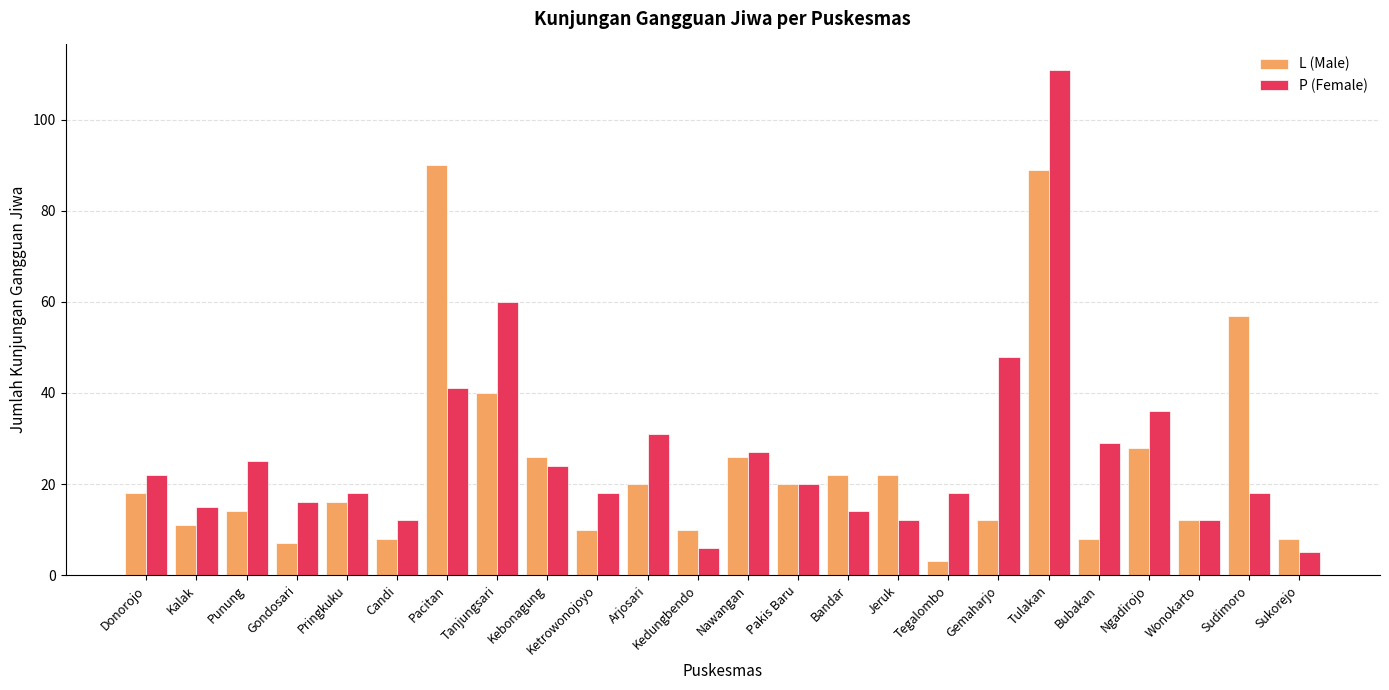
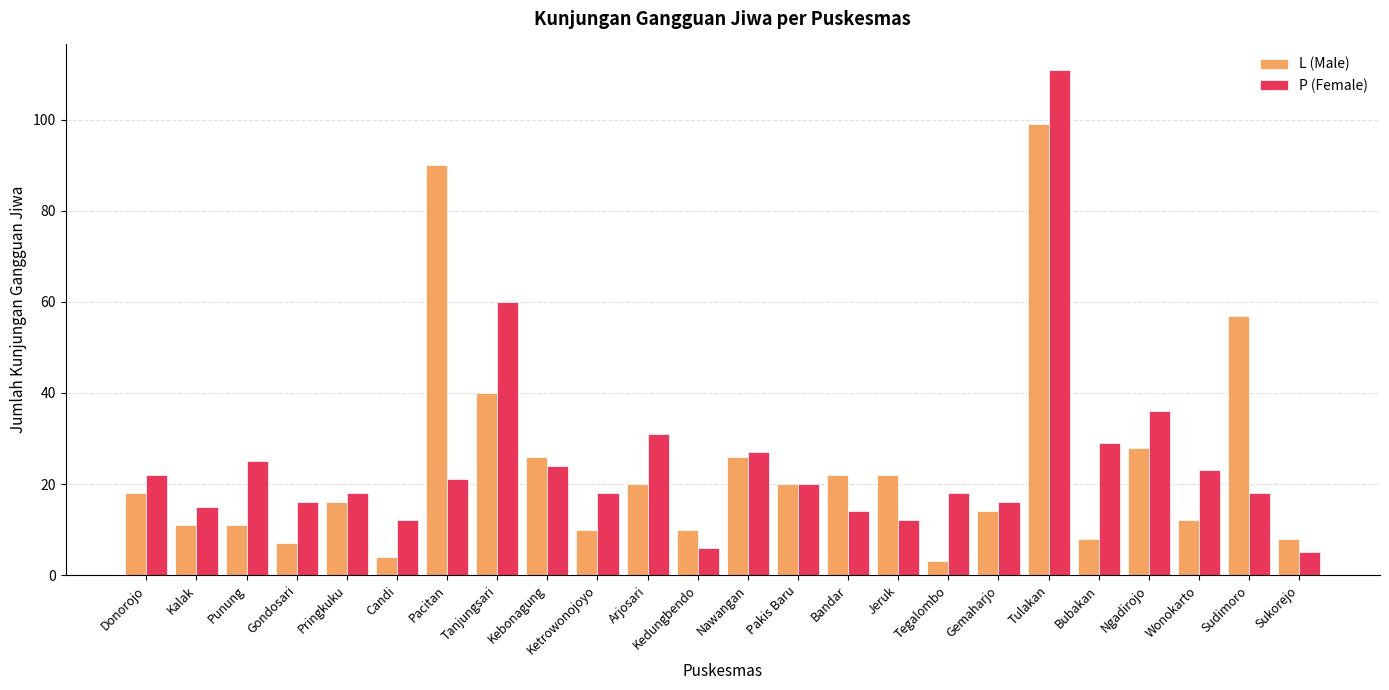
  {
    "L (Male)": {
      "Donorojo": 18,
      "Kalak": 11,
-     "Punung": 14,
+     "Punung": 11,
      "Gondosari": 7,
      "Pringkuku": 16,
-     "Candi": 8,
+     "Candi": 4,
      "Pacitan": 90,
      "Tanjungsari": 40,
      "Kebonagung": 26,
      "Ketrowonojoyo": 10,
      "Arjosari": 20,
      "Kedungbendo": 10,
      "Nawangan": 26,
      "Pakis Baru": 20,
      "Bandar": 22,
      "Jeruk": 22,
      "Tegalombo": 3,
-     "Gemaharjo": 12,
-     "Tulakan": 89,
+     "Gemaharjo": 14,
+     "Tulakan": 99,
      "Bubakan": 8,
      "Ngadirojo": 28,
      "Wonokarto": 12,
      "Sudimoro": 57,
      "Sukorejo": 8
    },
    "P (Female)": {
      "Donorojo": 22,
      "Kalak": 15,
      "Punung": 25,
      "Gondosari": 16,
      "Pringkuku": 18,
      "Candi": 12,
-     "Pacitan": 41,
+     "Pacitan": 21,
      "Tanjungsari": 60,
      "Kebonagung": 24,
      "Ketrowonojoyo": 18,
      "Arjosari": 31,
      "Kedungbendo": 6,
      "Nawangan": 27,
      "Pakis Baru": 20,
      "Bandar": 14,
      "Jeruk": 12,
      "Tegalombo": 18,
-     "Gemaharjo": 48,
+     "Gemaharjo": 16,
      "Tulakan": 111,
      "Bubakan": 29,
      "Ngadirojo": 36,
-     "Wonokarto": 12,
+     "Wonokarto": 23,
      "Sudimoro": 18,
      "Sukorejo": 5
    }
  }
